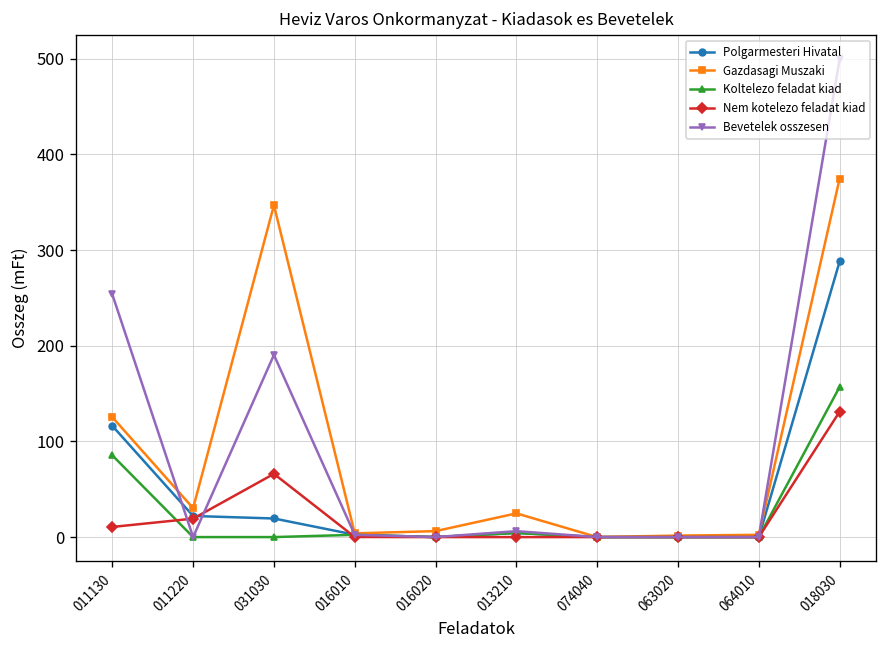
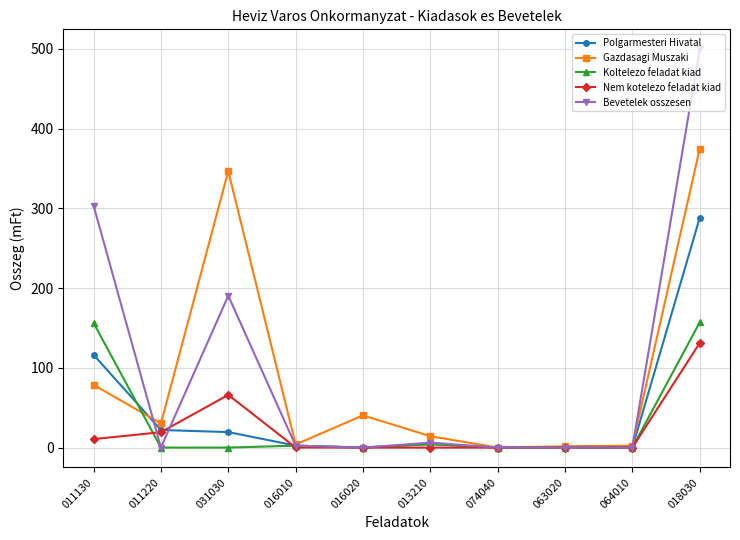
  {
    "Polgarmesteri Hivatal": {
      "011130": 120,
      "031030": 20,
      "018030": 290
    },
    "Gazdasagi Muszaki": {
-     "011130": 130,
+     "011130": 80,
      "011220": 30,
      "031030": 350,
-     "016020": 10,
-     "013210": 20,
+     "016020": 40,
+     "013210": 10,
      "018030": 370
    },
    "Koltelezо feladat kiad": {
-     "011130": 90,
+     "011130": 160,
      "031030": 0,
      "018030": 160
    },
    "Nem kotelezo feladat kiad": {
      "011130": 10,
      "031030": 70,
      "013210": 0,
      "018030": 130
    },
    "Bevetelek osszesen": {
-     "011130": 250,
+     "011130": 300,
      "031030": 190
    }
  }
